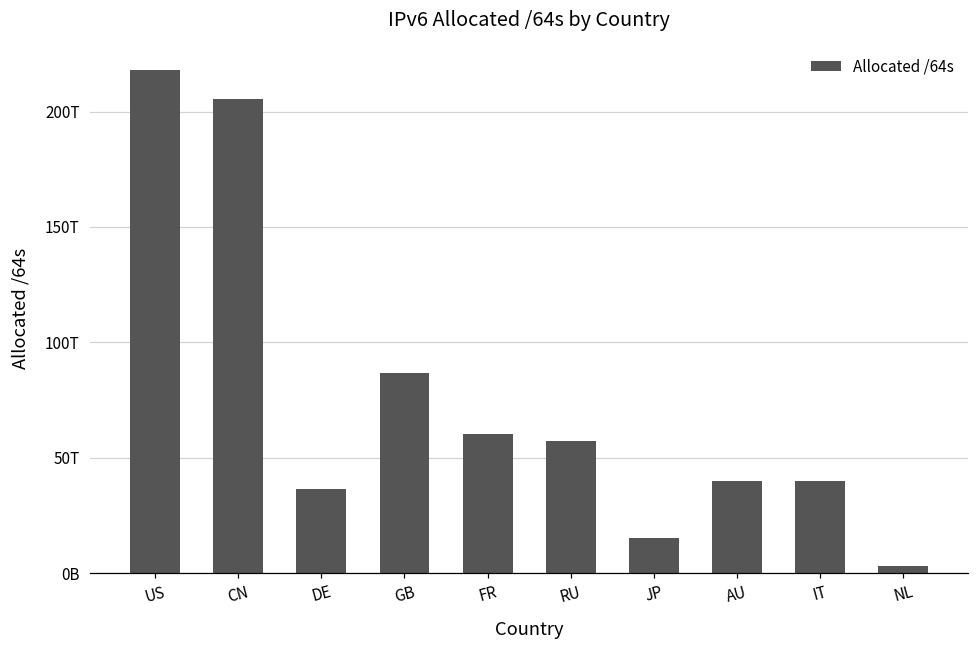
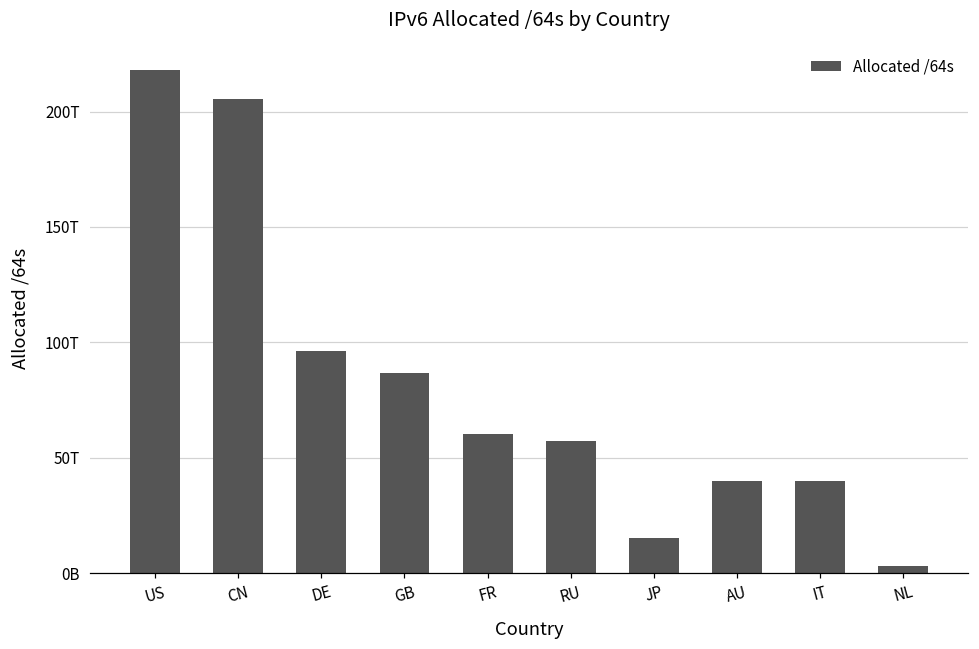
  {
    "US": "218T",
    "CN": "205T",
-   "DE": "37T",
+   "DE": "96T",
    "GB": "87T",
    "FR": "60T",
    "RU": "57T",
    "JP": "15T",
    "AU": "40T",
    "IT": "40T",
    "NL": "3T"
  }
